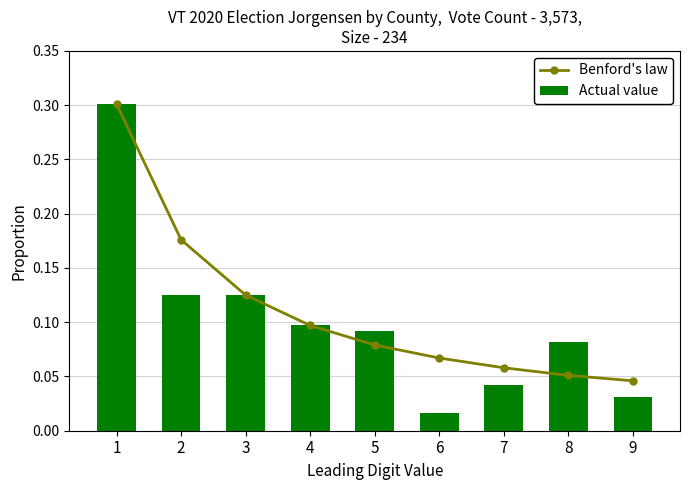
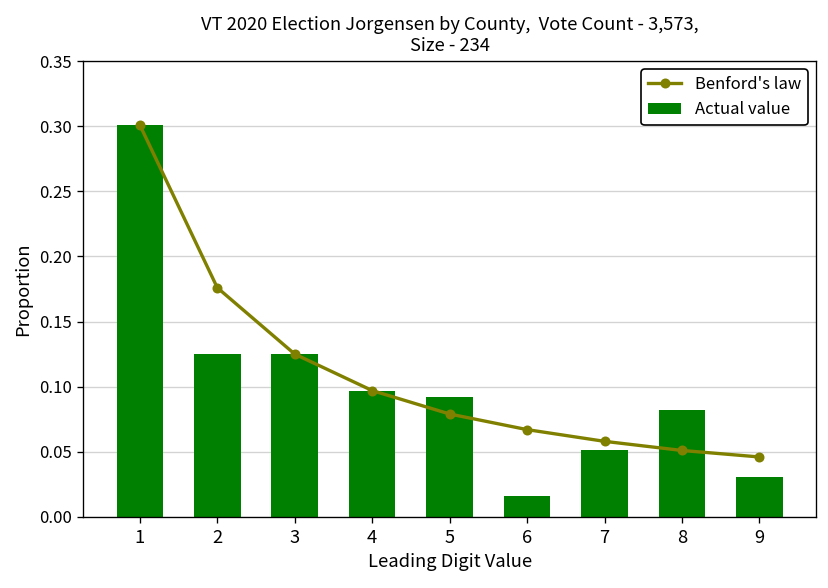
  {
    "Benford's law": {
      "1": 0.301,
      "2": 0.176,
      "3": 0.125,
      "4": 0.097,
      "5": 0.079,
      "6": 0.067,
      "7": 0.058,
      "8": 0.051,
      "9": 0.046
    },
    "Actual value": {
      "1": 0.301,
      "2": 0.125,
      "3": 0.125,
      "4": 0.097,
      "5": 0.092,
      "6": 0.016,
-     "7": 0.042,
+     "7": 0.051,
      "8": 0.082,
      "9": 0.031
    }
  }
